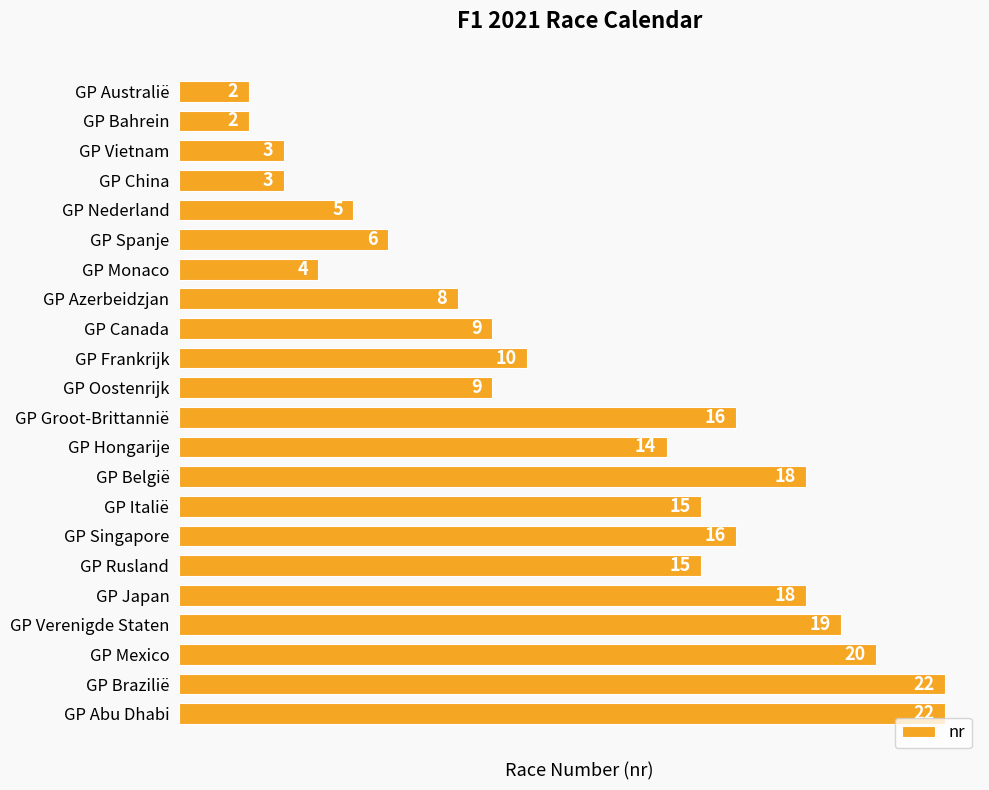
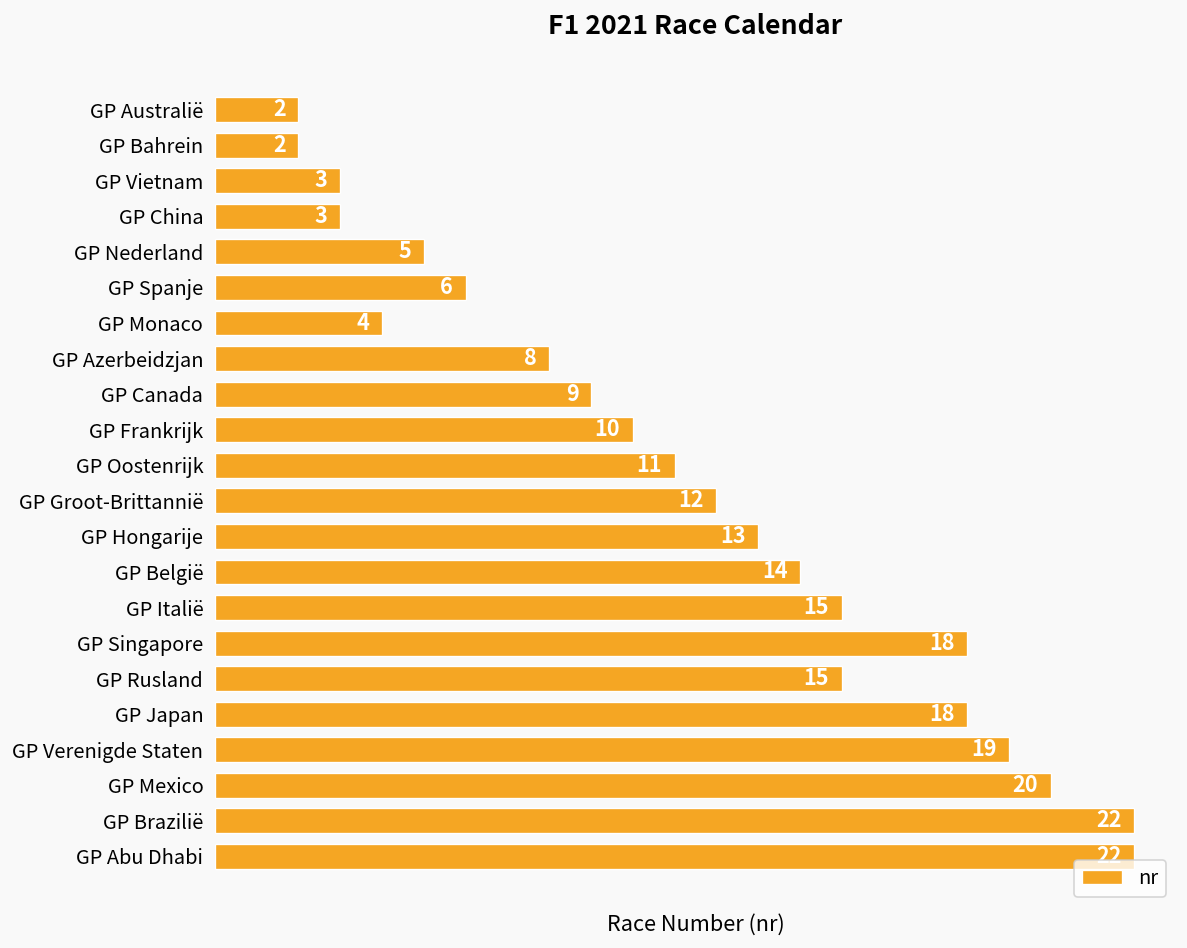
  {
    "GP Australië": 2,
    "GP Bahrein": 2,
    "GP Vietnam": 3,
    "GP China": 3,
    "GP Nederland": 5,
    "GP Spanje": 6,
    "GP Monaco": 4,
    "GP Azerbeidzjan": 8,
    "GP Canada": 9,
    "GP Frankrijk": 10,
-   "GP Oostenrijk": 9,
-   "GP Groot-Brittannië": 16,
-   "GP Hongarije": 14,
-   "GP België": 18,
+   "GP Oostenrijk": 11,
+   "GP Groot-Brittannië": 12,
+   "GP Hongarije": 13,
+   "GP België": 14,
    "GP Italië": 15,
-   "GP Singapore": 16,
+   "GP Singapore": 18,
    "GP Rusland": 15,
    "GP Japan": 18,
    "GP Verenigde Staten": 19,
    "GP Mexico": 20,
    "GP Brazilië": 22
  }
